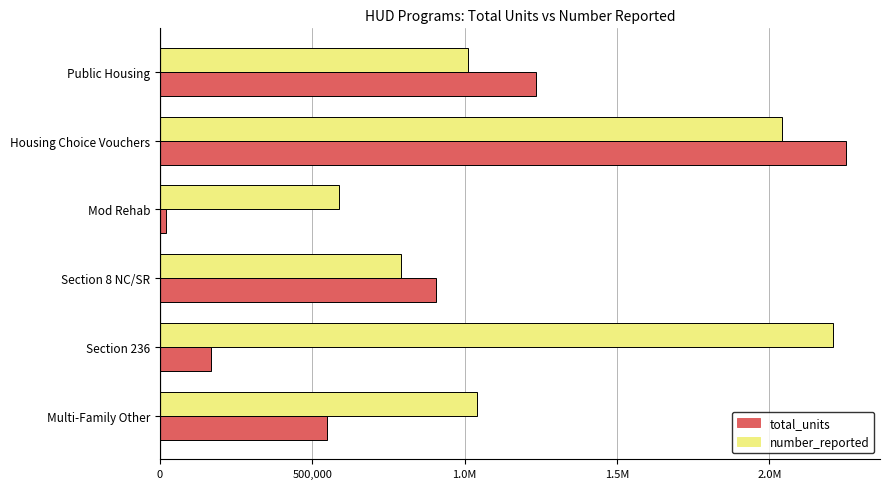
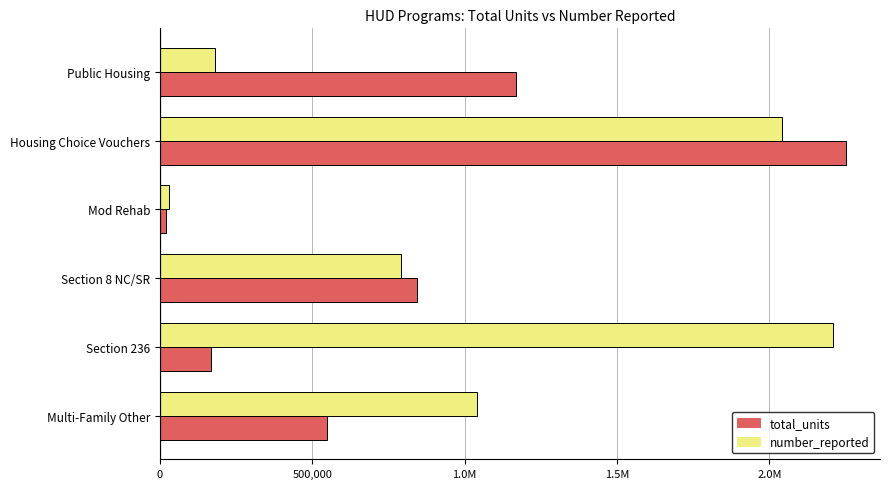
  {
    "total_units": {
-     "Public Housing": "1,230,000",
+     "Public Housing": "1,170,000",
      "Housing Choice Vouchers": "2,250,000",
      "Mod Rehab": "20,000",
-     "Section 8 NC/SR": "900,000",
+     "Section 8 NC/SR": "840,000",
      "Section 236": "170,000",
      "Multi-Family Other": "550,000"
    },
    "number_reported": {
-     "Public Housing": "1,010,000",
+     "Public Housing": "180,000",
      "Housing Choice Vouchers": "2,040,000",
-     "Mod Rehab": "590,000",
+     "Mod Rehab": "30,000",
      "Section 8 NC/SR": "790,000",
      "Section 236": "2,210,000",
      "Multi-Family Other": "1,040,000"
    }
  }
